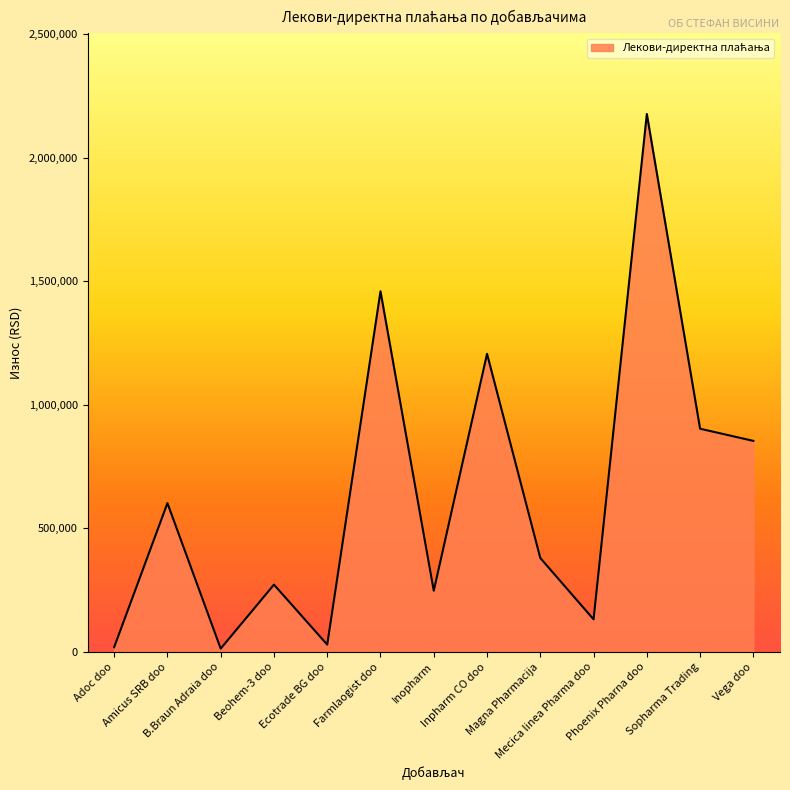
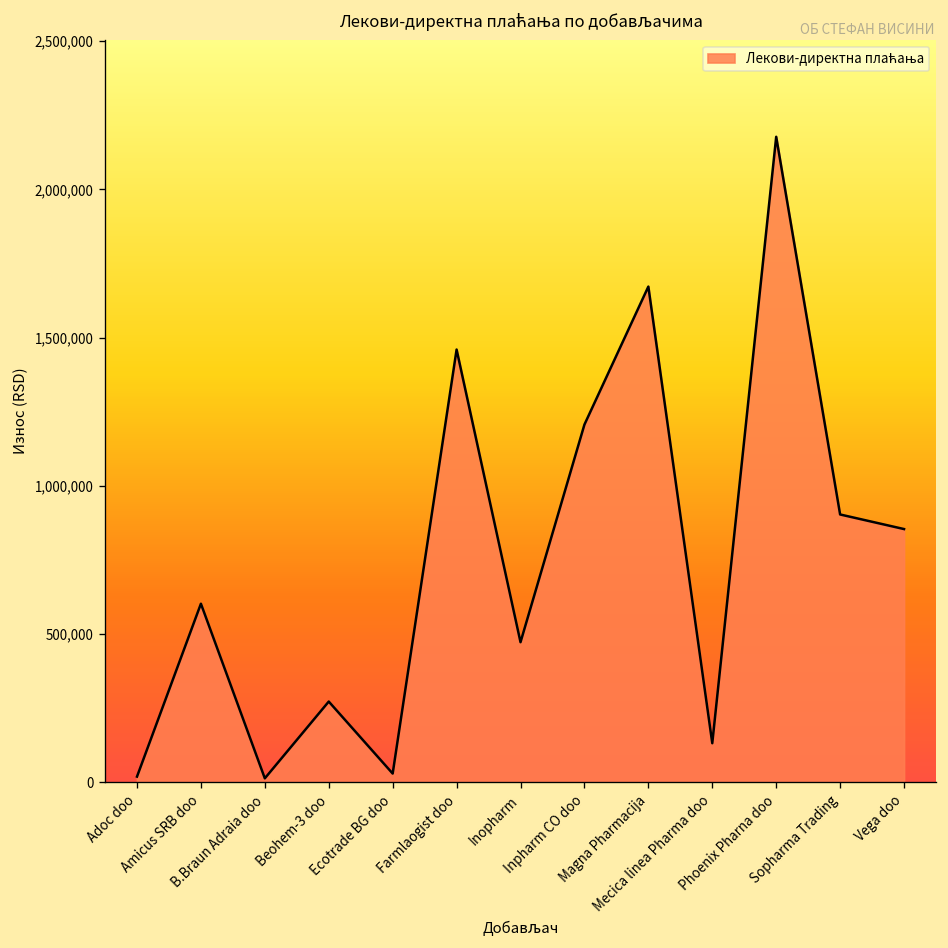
  {
    "Adoc doo": "20,000",
    "Amicus SRB doo": "600,000",
    "B.Braun Adraia doo": "10,000",
    "Beohem-3 doo": "270,000",
    "Ecotrade BG doo": "30,000",
    "Farmlaogist doo": "1,460,000",
-   "Inopharm": "250,000",
+   "Inopharm": "470,000",
    "Inpharm CO doo": "1,210,000",
-   "Magna Pharmacija": "380,000",
+   "Magna Pharmacija": "1,670,000",
    "Mecica linea Pharma doo": "130,000",
    "Phoenix Pharna doo": "2,180,000",
    "Sopharma Trading": "900,000",
    "Vega doo": "850,000"
  }
